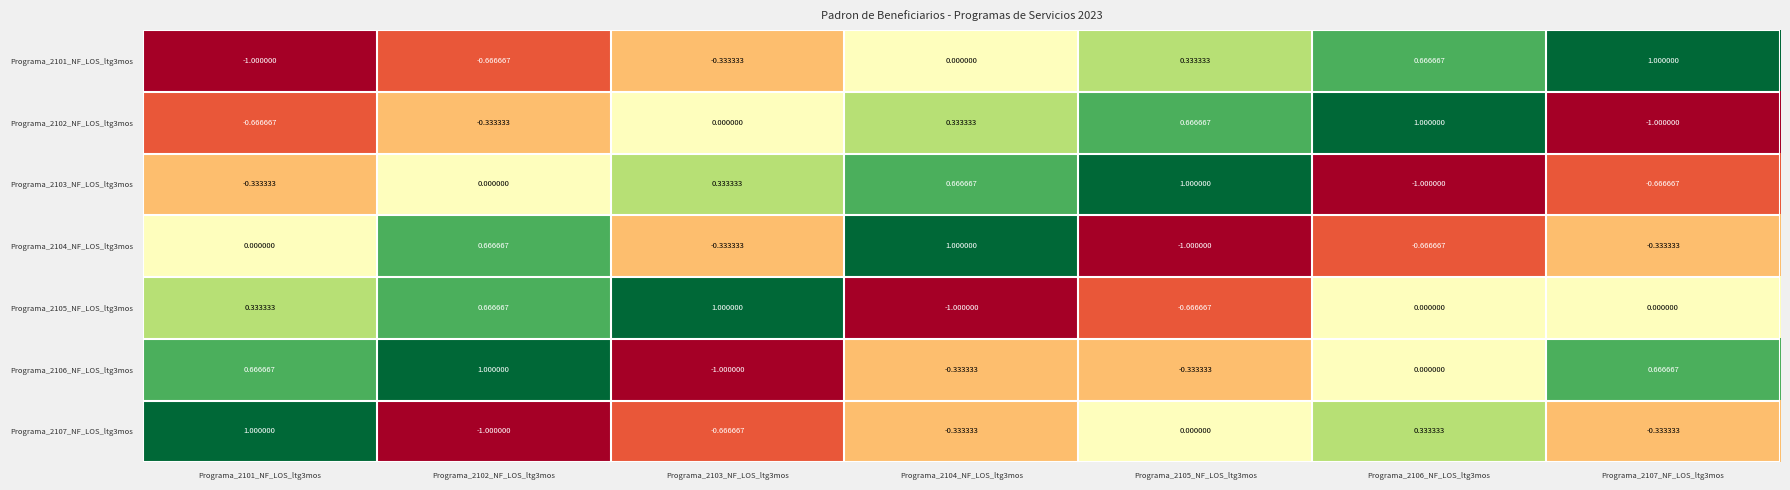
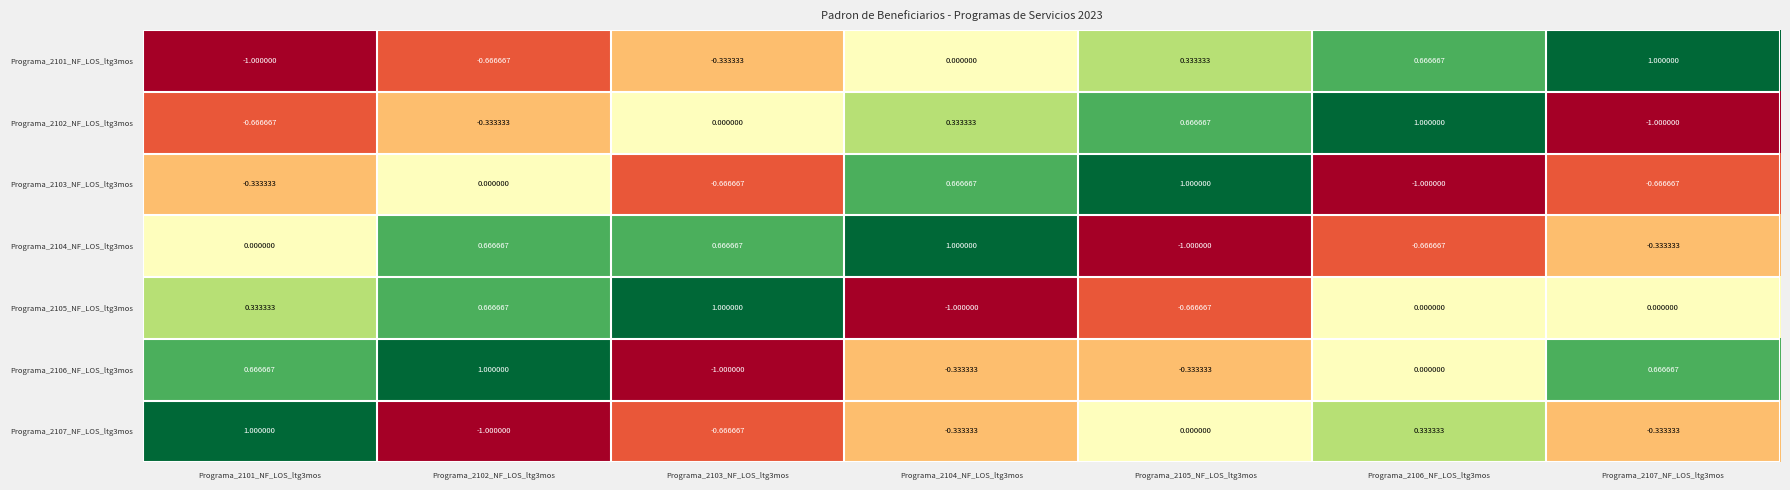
  {
    "Programa_2101_NF_LOS_ltg3mos": {
      "Programa_2101_NF_LOS_ltg3mos": -1.000000,
      "Programa_2102_NF_LOS_ltg3mos": -0.666667,
      "Programa_2103_NF_LOS_ltg3mos": -0.333333,
      "Programa_2104_NF_LOS_ltg3mos": 0.000000,
      "Programa_2105_NF_LOS_ltg3mos": 0.333333,
      "Programa_2106_NF_LOS_ltg3mos": 0.666667,
      "Programa_2107_NF_LOS_ltg3mos": 1.000000
    },
    "Programa_2102_NF_LOS_ltg3mos": {
      "Programa_2101_NF_LOS_ltg3mos": -0.666667,
      "Programa_2102_NF_LOS_ltg3mos": -0.333333,
      "Programa_2103_NF_LOS_ltg3mos": 0.000000,
      "Programa_2104_NF_LOS_ltg3mos": 0.333333,
      "Programa_2105_NF_LOS_ltg3mos": 0.666667,
      "Programa_2106_NF_LOS_ltg3mos": 1.000000,
      "Programa_2107_NF_LOS_ltg3mos": -1.000000
    },
    "Programa_2103_NF_LOS_ltg3mos": {
      "Programa_2101_NF_LOS_ltg3mos": -0.333333,
      "Programa_2102_NF_LOS_ltg3mos": 0.000000,
-     "Programa_2103_NF_LOS_ltg3mos": 0.333333,
+     "Programa_2103_NF_LOS_ltg3mos": -0.666667,
      "Programa_2104_NF_LOS_ltg3mos": 0.666667,
      "Programa_2105_NF_LOS_ltg3mos": 1.000000,
      "Programa_2106_NF_LOS_ltg3mos": -1.000000,
      "Programa_2107_NF_LOS_ltg3mos": -0.666667
    },
    "Programa_2104_NF_LOS_ltg3mos": {
      "Programa_2101_NF_LOS_ltg3mos": 0.000000,
      "Programa_2102_NF_LOS_ltg3mos": 0.666667,
-     "Programa_2103_NF_LOS_ltg3mos": -0.333333,
+     "Programa_2103_NF_LOS_ltg3mos": 0.666667,
      "Programa_2104_NF_LOS_ltg3mos": 1.000000,
      "Programa_2105_NF_LOS_ltg3mos": -1.000000,
      "Programa_2106_NF_LOS_ltg3mos": -0.666667,
      "Programa_2107_NF_LOS_ltg3mos": -0.333333
    },
    "Programa_2105_NF_LOS_ltg3mos": {
      "Programa_2101_NF_LOS_ltg3mos": 0.333333,
      "Programa_2102_NF_LOS_ltg3mos": 0.666667,
      "Programa_2103_NF_LOS_ltg3mos": 1.000000,
      "Programa_2104_NF_LOS_ltg3mos": -1.000000,
      "Programa_2105_NF_LOS_ltg3mos": -0.666667,
      "Programa_2106_NF_LOS_ltg3mos": 0.000000,
      "Programa_2107_NF_LOS_ltg3mos": 0.000000
    },
    "Programa_2106_NF_LOS_ltg3mos": {
      "Programa_2101_NF_LOS_ltg3mos": 0.666667,
      "Programa_2102_NF_LOS_ltg3mos": 1.000000,
      "Programa_2103_NF_LOS_ltg3mos": -1.000000,
      "Programa_2104_NF_LOS_ltg3mos": -0.333333,
      "Programa_2105_NF_LOS_ltg3mos": -0.333333,
      "Programa_2106_NF_LOS_ltg3mos": 0.000000,
      "Programa_2107_NF_LOS_ltg3mos": 0.666667
    },
    "Programa_2107_NF_LOS_ltg3mos": {
      "Programa_2101_NF_LOS_ltg3mos": 1.000000,
      "Programa_2102_NF_LOS_ltg3mos": -1.000000,
      "Programa_2103_NF_LOS_ltg3mos": -0.666667,
      "Programa_2104_NF_LOS_ltg3mos": -0.333333,
      "Programa_2105_NF_LOS_ltg3mos": 0.000000,
      "Programa_2106_NF_LOS_ltg3mos": 0.333333,
      "Programa_2107_NF_LOS_ltg3mos": -0.333333
    }
  }
